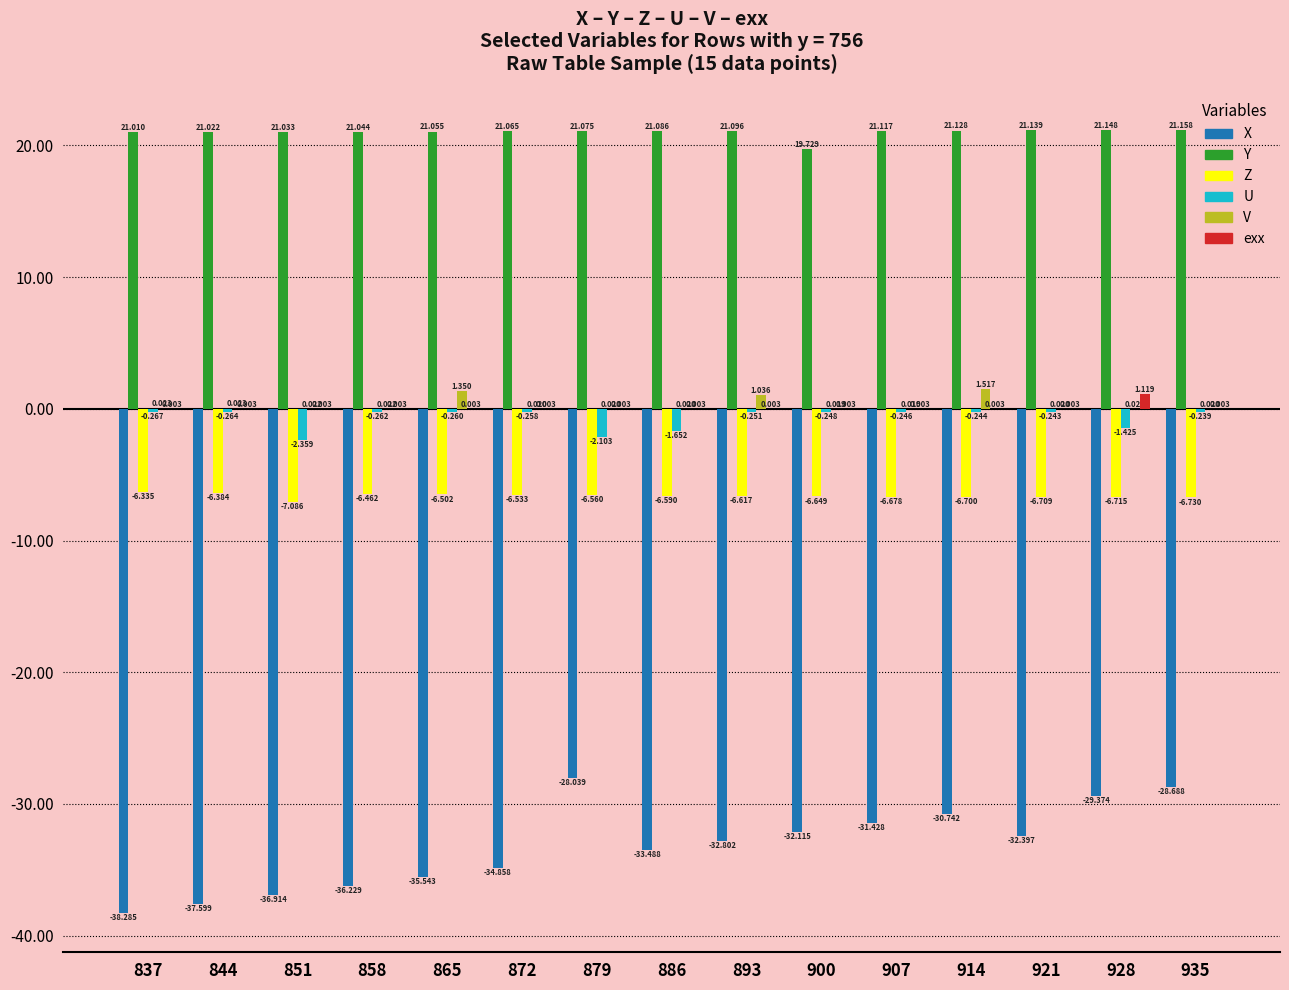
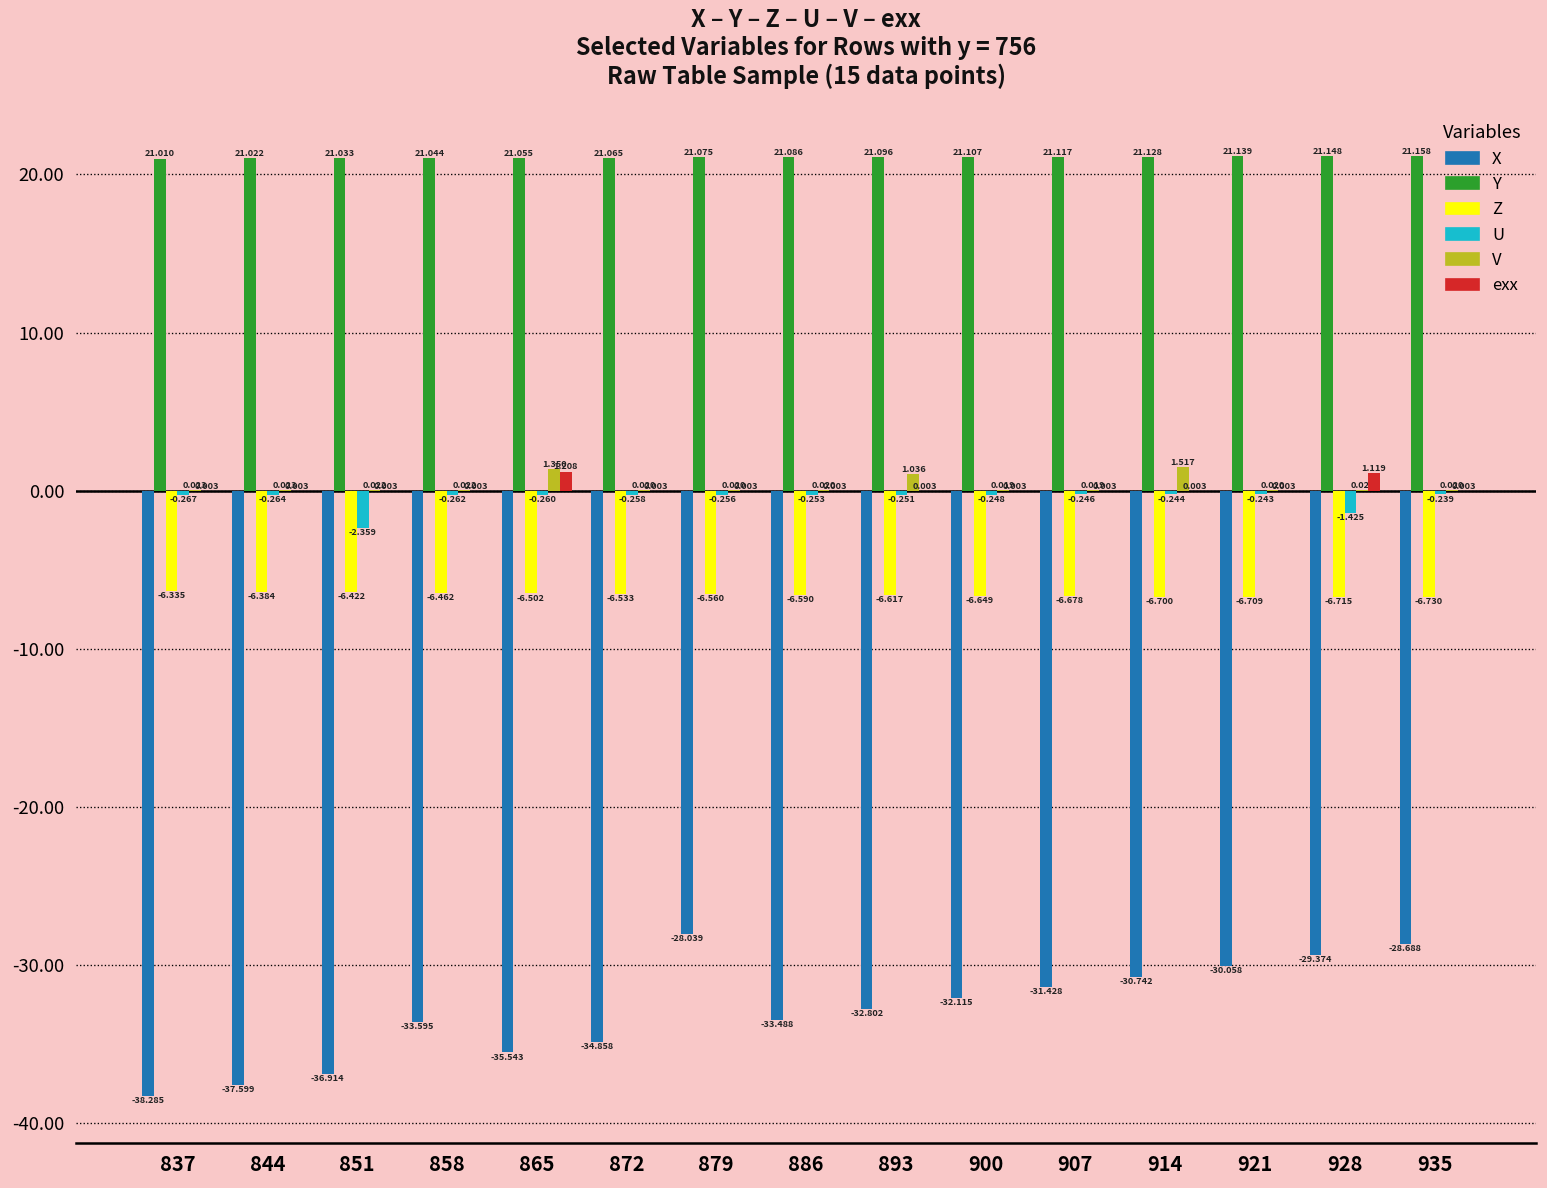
  {
    "X": {
      "837": -38.285,
      "844": -37.599,
      "851": -36.914,
-     "858": -36.229,
+     "858": -33.595,
      "865": -35.543,
      "872": -34.858,
      "879": -28.039,
      "886": -33.488,
      "893": -32.802,
      "900": -32.115,
      "907": -31.428,
      "914": -30.742,
-     "921": -32.397,
+     "921": -30.058,
      "928": -29.374,
      "935": -28.688
    },
    "Y": {
      "837": 21.010,
      "844": 21.022,
      "851": 21.033,
      "858": 21.044,
      "865": 21.055,
      "872": 21.065,
      "879": 21.075,
      "886": 21.086,
      "893": 21.096,
-     "900": 19.729,
+     "900": 21.107,
      "907": 21.117,
      "914": 21.128,
      "921": 21.139,
      "928": 21.148,
      "935": 21.158
    },
    "Z": {
      "837": -6.335,
      "844": -6.384,
-     "851": -7.086,
+     "851": -6.422,
      "858": -6.462,
      "865": -6.502,
      "872": -6.533,
      "879": -6.560,
      "886": -6.590,
      "893": -6.617,
      "900": -6.649,
      "907": -6.678,
      "914": -6.700,
      "921": -6.709,
      "928": -6.715,
      "935": -6.730
    },
    "U": {
      "837": -0.267,
      "844": -0.264,
      "851": -2.359,
      "858": -0.262,
      "865": -0.260,
      "872": -0.258,
-     "879": -2.103,
-     "886": -1.652,
+     "879": -0.256,
+     "886": -0.253,
      "893": -0.251,
      "900": -0.248,
      "907": -0.246,
      "914": -0.244,
      "921": -0.243,
      "928": -1.425,
      "935": -0.239
    },
    "V": {
      "893": 1.036,
      "914": 1.517,
      "928": 0.020
    },
    "exx": {
-     "865": 0.003,
+     "865": 1.208,
      "893": 0.003,
      "914": 0.003,
      "928": 1.119
    }
  }
